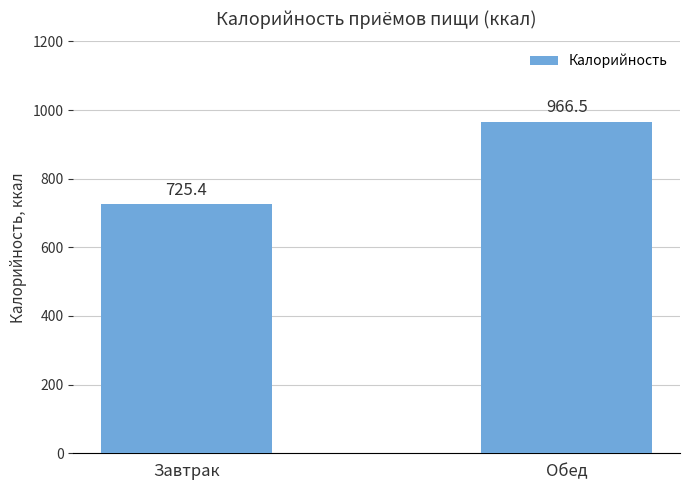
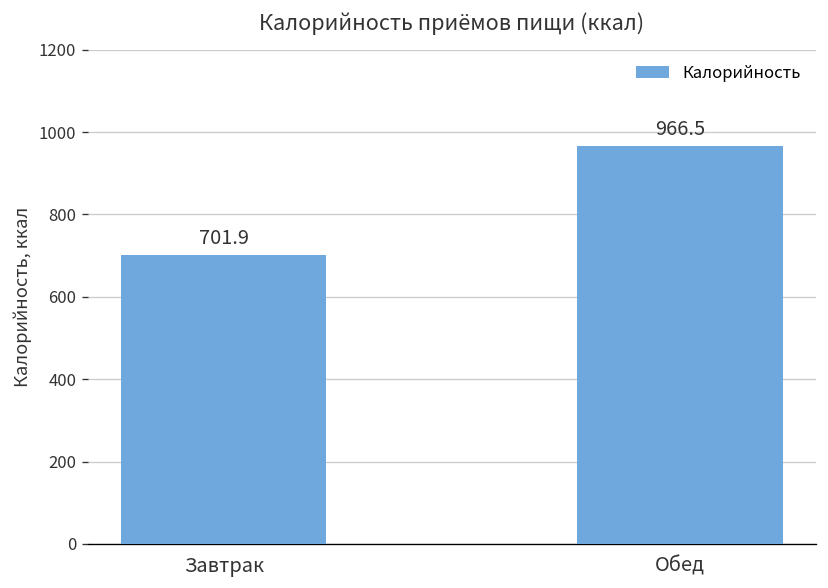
  {
-   "Завтрак": 725.4,
+   "Завтрак": 701.9,
    "Обед": 966.5
  }
